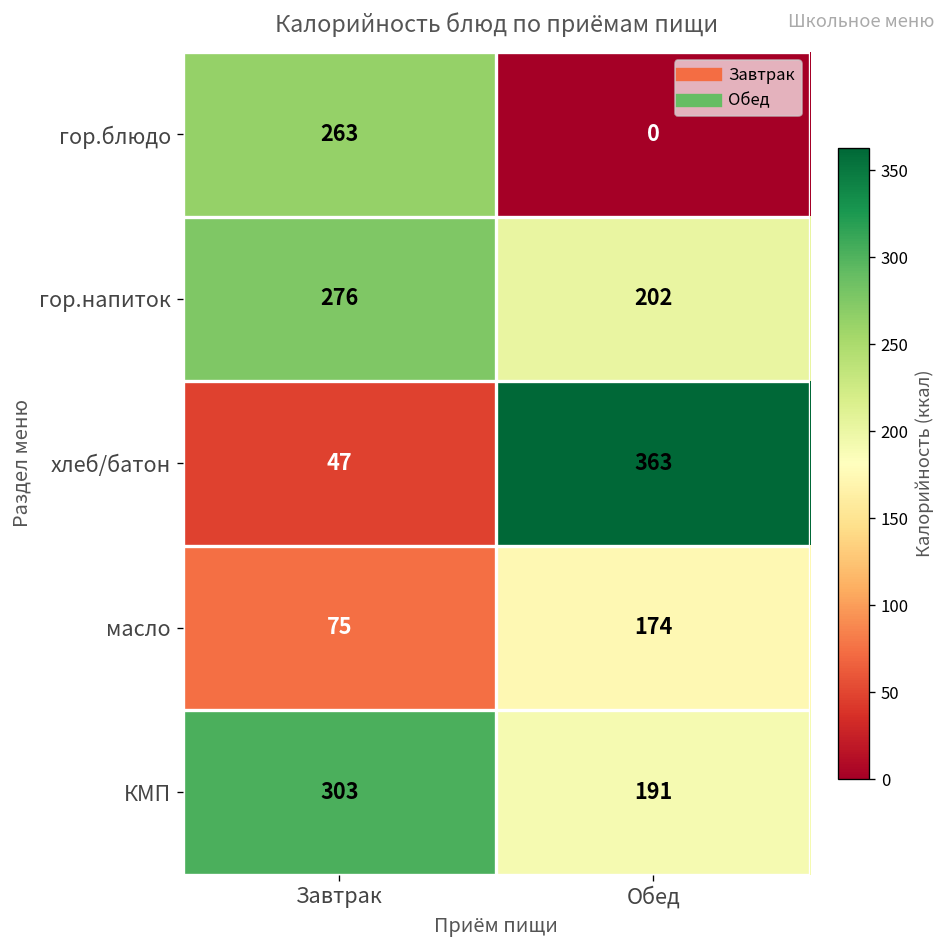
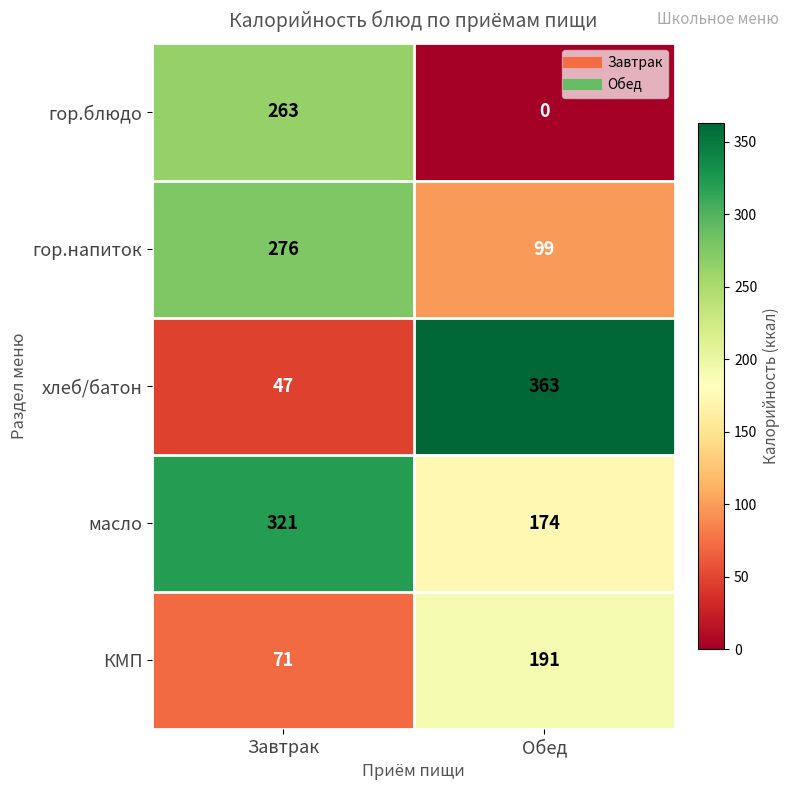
  {
    "гор.блюдо": {
      "Завтрак": 263,
      "Обед": 0
    },
    "гор.напиток": {
      "Завтрак": 276,
-     "Обед": 202
+     "Обед": 99
    },
    "хлеб/батон": {
      "Завтрак": 47,
      "Обед": 363
    },
    "масло": {
-     "Завтрак": 75,
+     "Завтрак": 321,
      "Обед": 174
    },
    "КМП": {
-     "Завтрак": 303,
+     "Завтрак": 71,
      "Обед": 191
    }
  }
